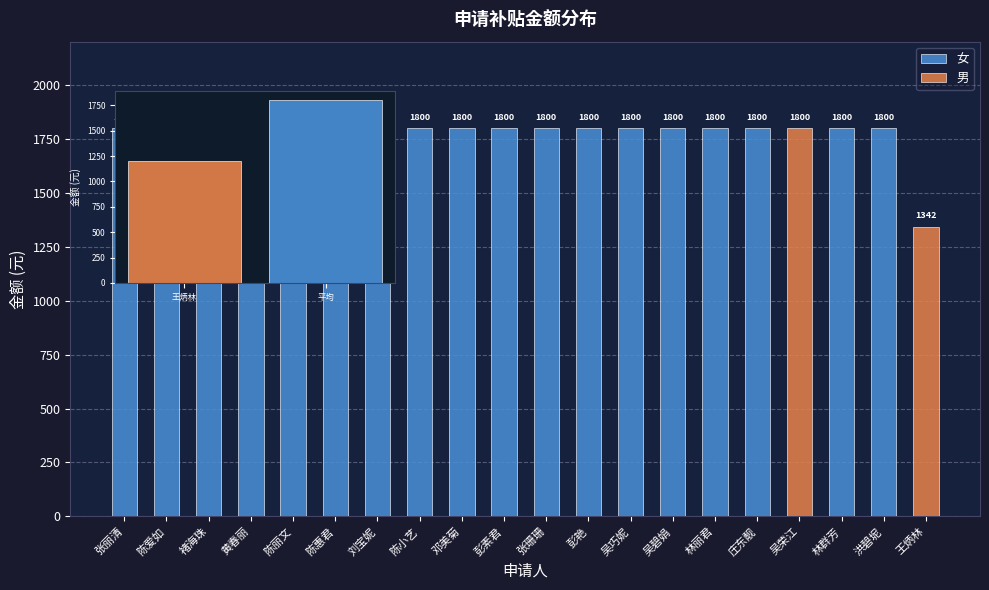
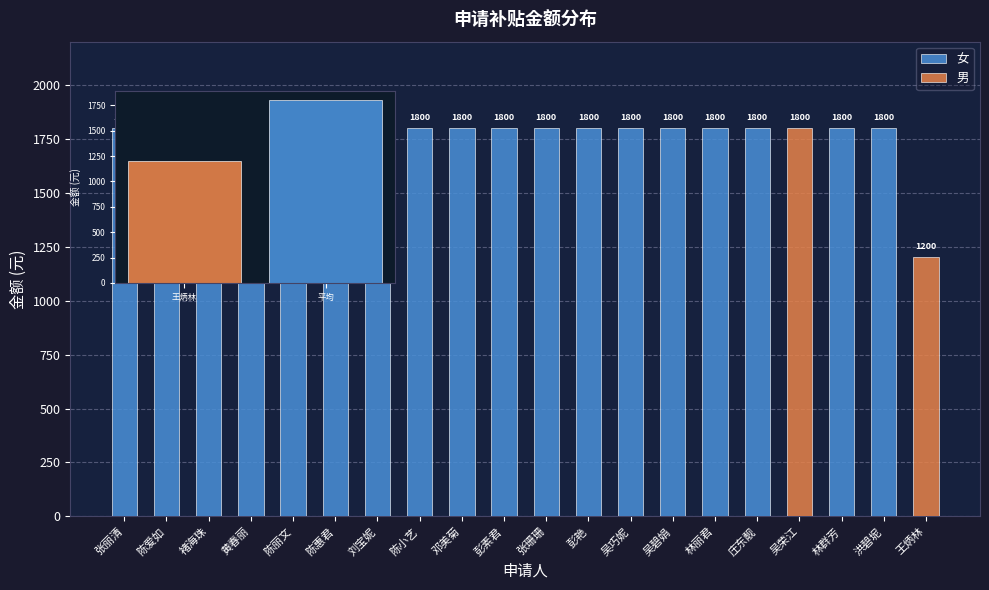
  {
    "申请补贴金额分布": {
      "女": {
        "张丽清": 1800,
        "刘宝妮": 1800,
        "陈小艺": 1800,
        "邓美菊": 1800,
        "彭素君": 1800,
        "张珊珊": 1800,
        "彭艳": 1800,
        "吴巧妮": 1800,
        "吴碧娟": 1800,
        "林丽君": 1800,
        "庄东靓": 1800,
        "林群芳": 1800,
        "洪碧坭": 1800
      },
      "男": {
        "吴荣江": 1800,
-       "王炳林": 1342
+       "王炳林": 1200
      }
    }
  }
